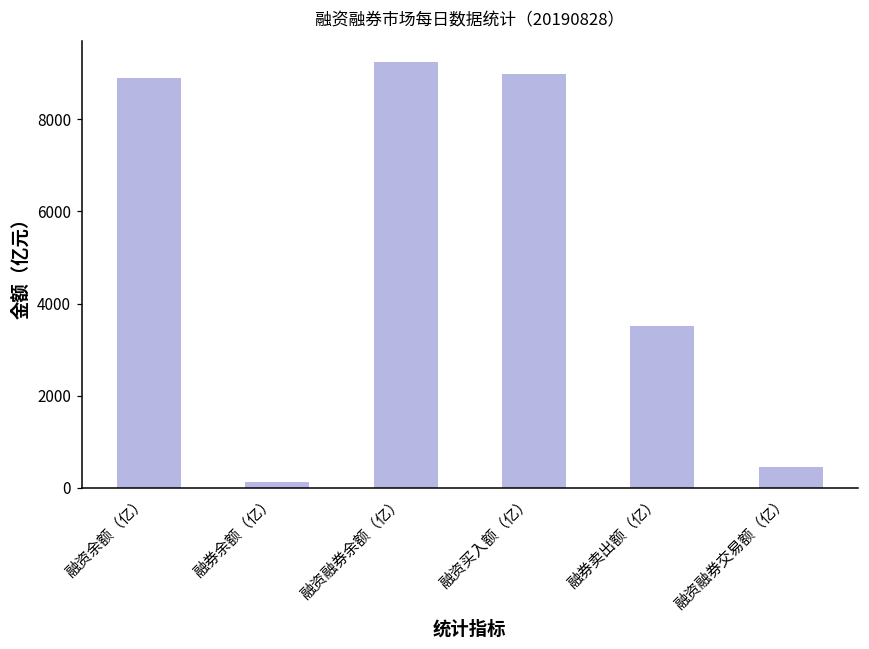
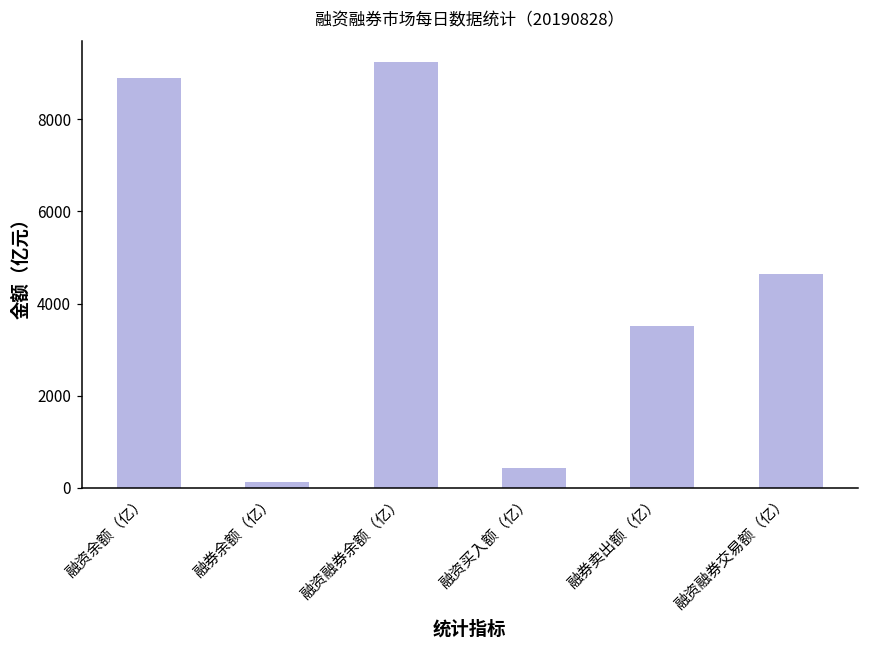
  {
    "融资余额（亿）": 8900,
    "融券余额（亿）": 100,
    "融资融券余额（亿）": 9200,
-   "融资买入额（亿）": 9000,
+   "融资买入额（亿）": 400,
    "融券卖出额（亿）": 3500,
-   "融资融券交易额（亿）": 400
+   "融资融券交易额（亿）": 4600
  }
